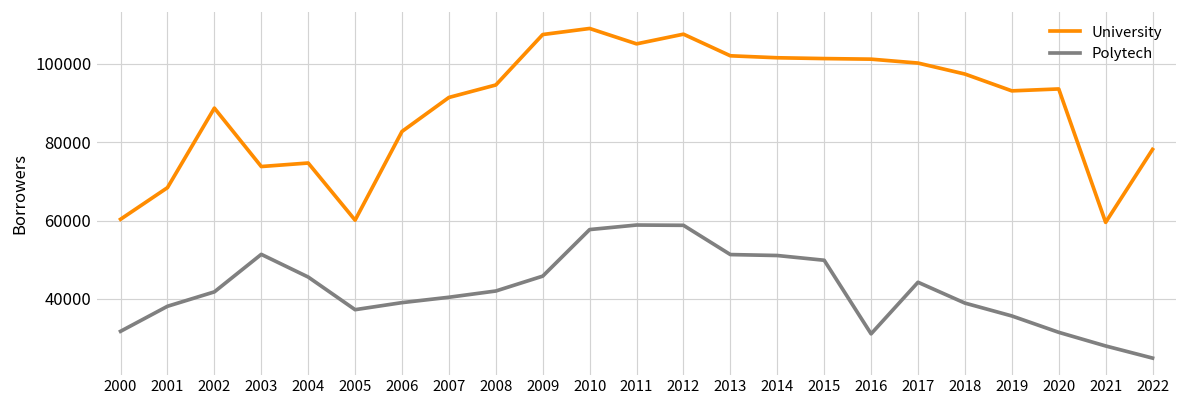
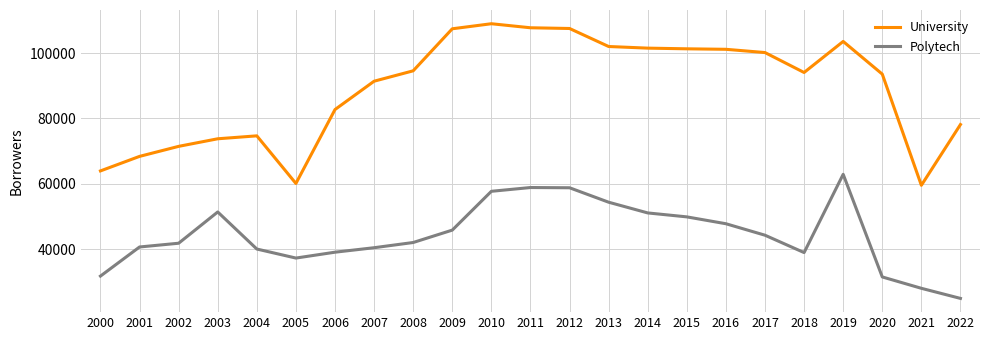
  {
    "University": {
-     "2000": 60000,
+     "2000": 64000,
      "2001": 68000,
-     "2002": 89000,
+     "2002": 71000,
      "2003": 74000,
      "2004": 75000,
      "2005": 60000,
      "2006": 83000,
      "2007": 91000,
      "2008": 95000,
      "2009": 107000,
      "2010": 109000,
-     "2011": 105000,
+     "2011": 108000,
      "2012": 108000,
      "2013": 102000,
      "2014": 102000,
      "2015": 101000,
      "2016": 101000,
      "2017": 100000,
-     "2018": 97000,
-     "2019": 93000,
+     "2018": 94000,
+     "2019": 104000,
      "2020": 94000,
      "2021": 60000,
      "2022": 78000
    },
    "Polytech": {
      "2000": 32000,
-     "2001": 38000,
+     "2001": 41000,
      "2002": 42000,
      "2003": 51000,
-     "2004": 46000,
+     "2004": 40000,
      "2005": 37000,
      "2006": 39000,
      "2007": 40000,
      "2008": 42000,
      "2009": 46000,
      "2010": 58000,
      "2011": 59000,
      "2012": 59000,
-     "2013": 51000,
+     "2013": 54000,
      "2014": 51000,
      "2015": 50000,
-     "2016": 31000,
+     "2016": 48000,
      "2017": 44000,
      "2018": 39000,
-     "2019": 36000,
+     "2019": 63000,
      "2020": 31000,
      "2021": 28000,
      "2022": 25000
    }
  }
